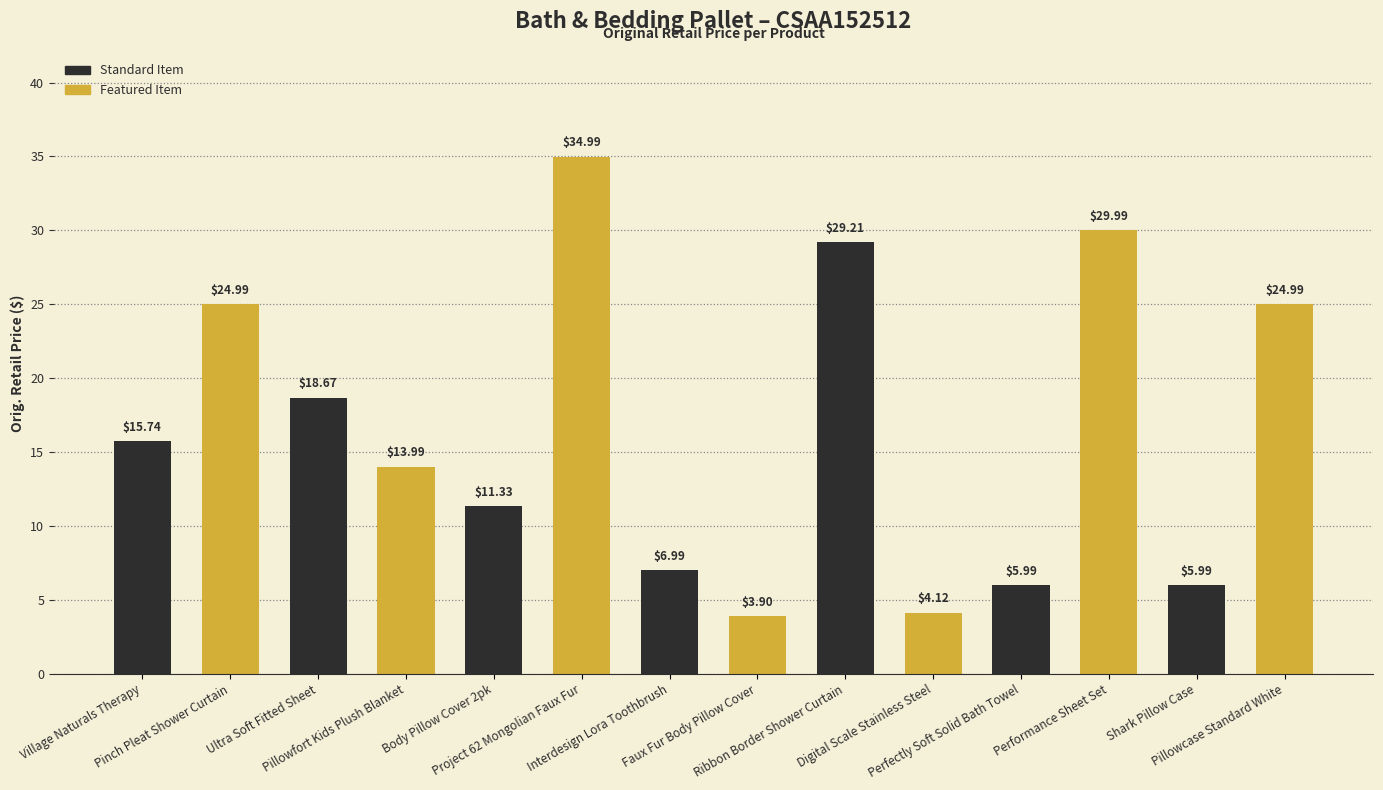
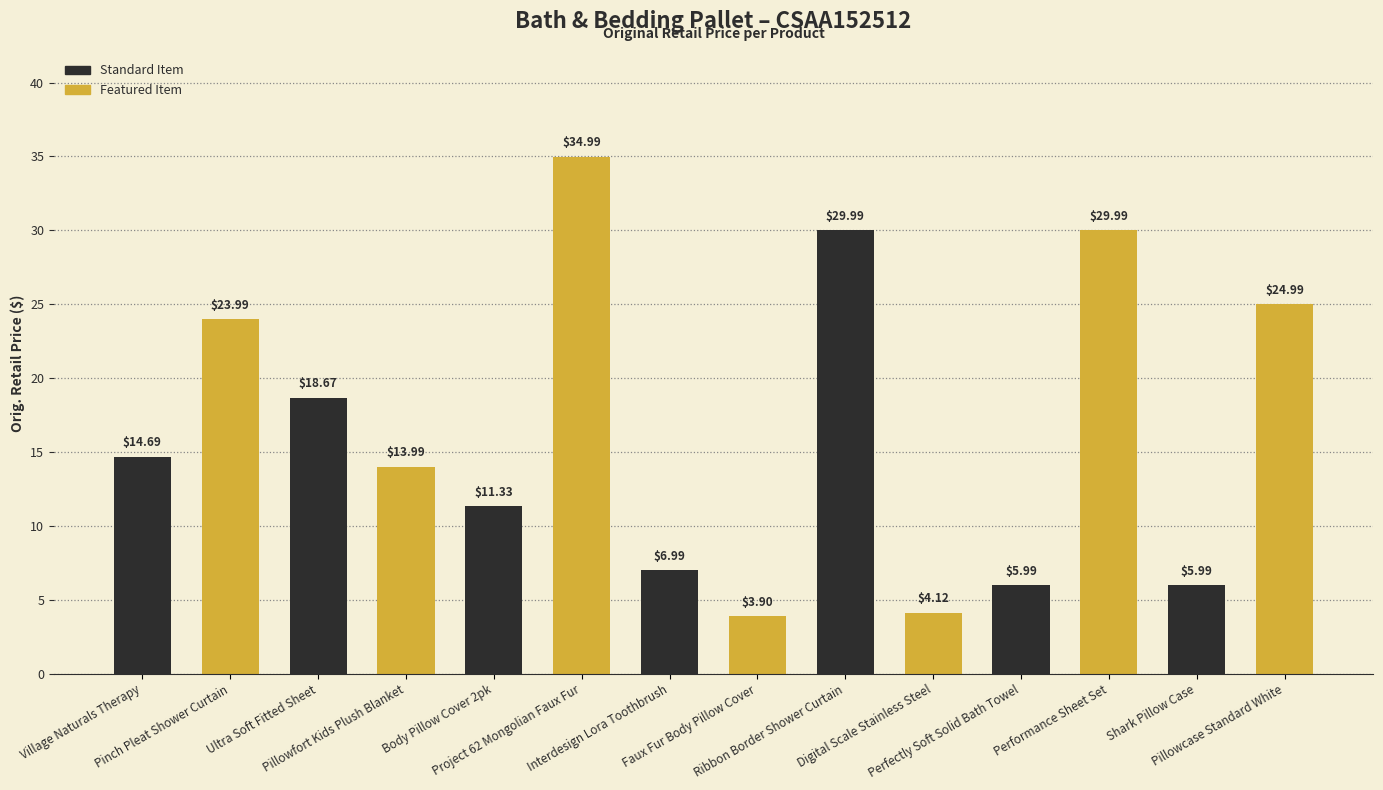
  {
-   "Village Naturals Therapy": "$15.74",
-   "Pinch Pleat Shower Curtain": "$24.99",
+   "Village Naturals Therapy": "$14.69",
+   "Pinch Pleat Shower Curtain": "$23.99",
    "Ultra Soft Fitted Sheet": "$18.67",
    "Pillowfort Kids Plush Blanket": "$13.99",
    "Body Pillow Cover 2pk": "$11.33",
    "Project 62 Mongolian Faux Fur": "$34.99",
    "Interdesign Lora Toothbrush": "$6.99",
    "Faux Fur Body Pillow Cover": "$3.90",
-   "Ribbon Border Shower Curtain": "$29.21",
+   "Ribbon Border Shower Curtain": "$29.99",
    "Digital Scale Stainless Steel": "$4.12",
    "Perfectly Soft Solid Bath Towel": "$5.99",
    "Performance Sheet Set": "$29.99",
    "Shark Pillow Case": "$5.99",
    "Pillowcase Standard White": "$24.99"
  }
